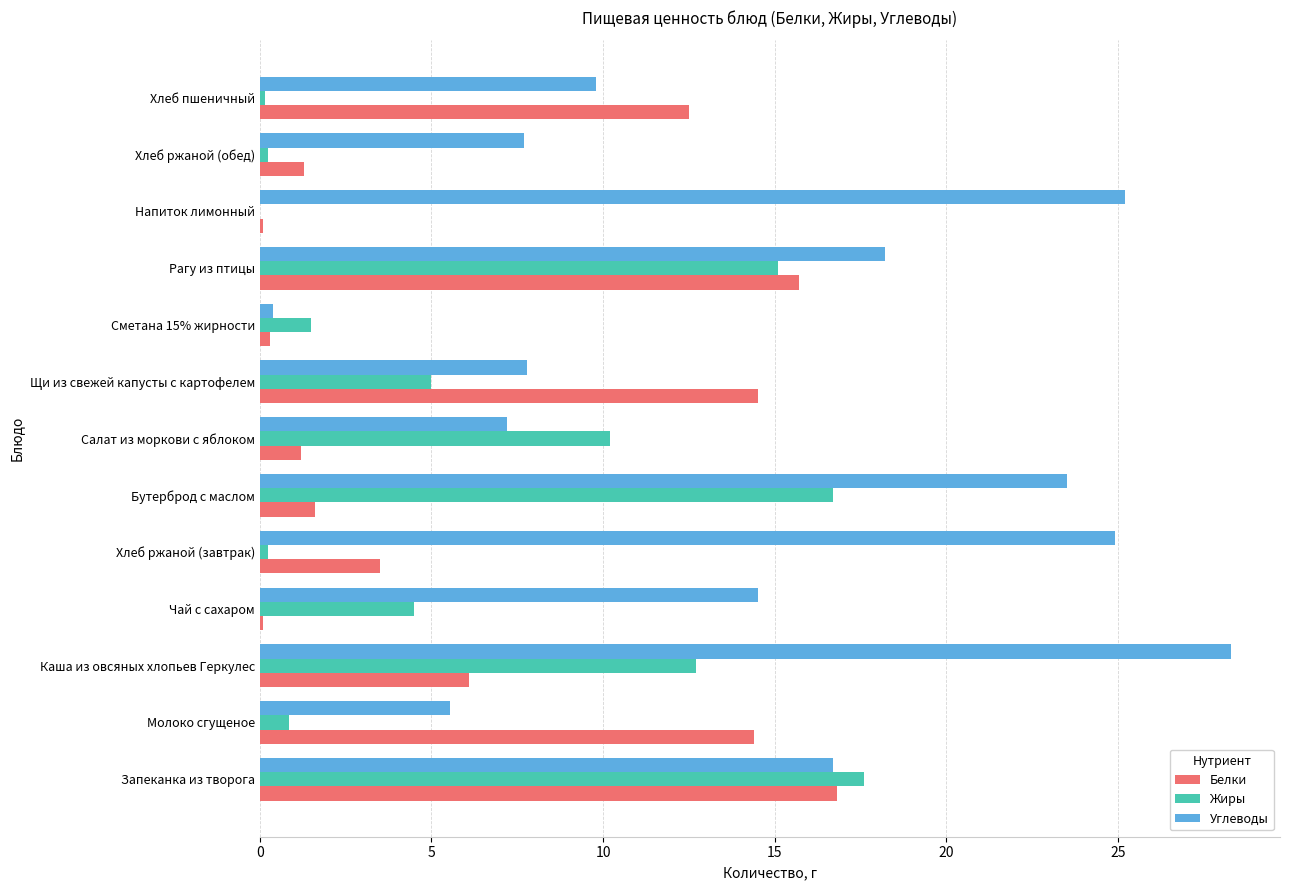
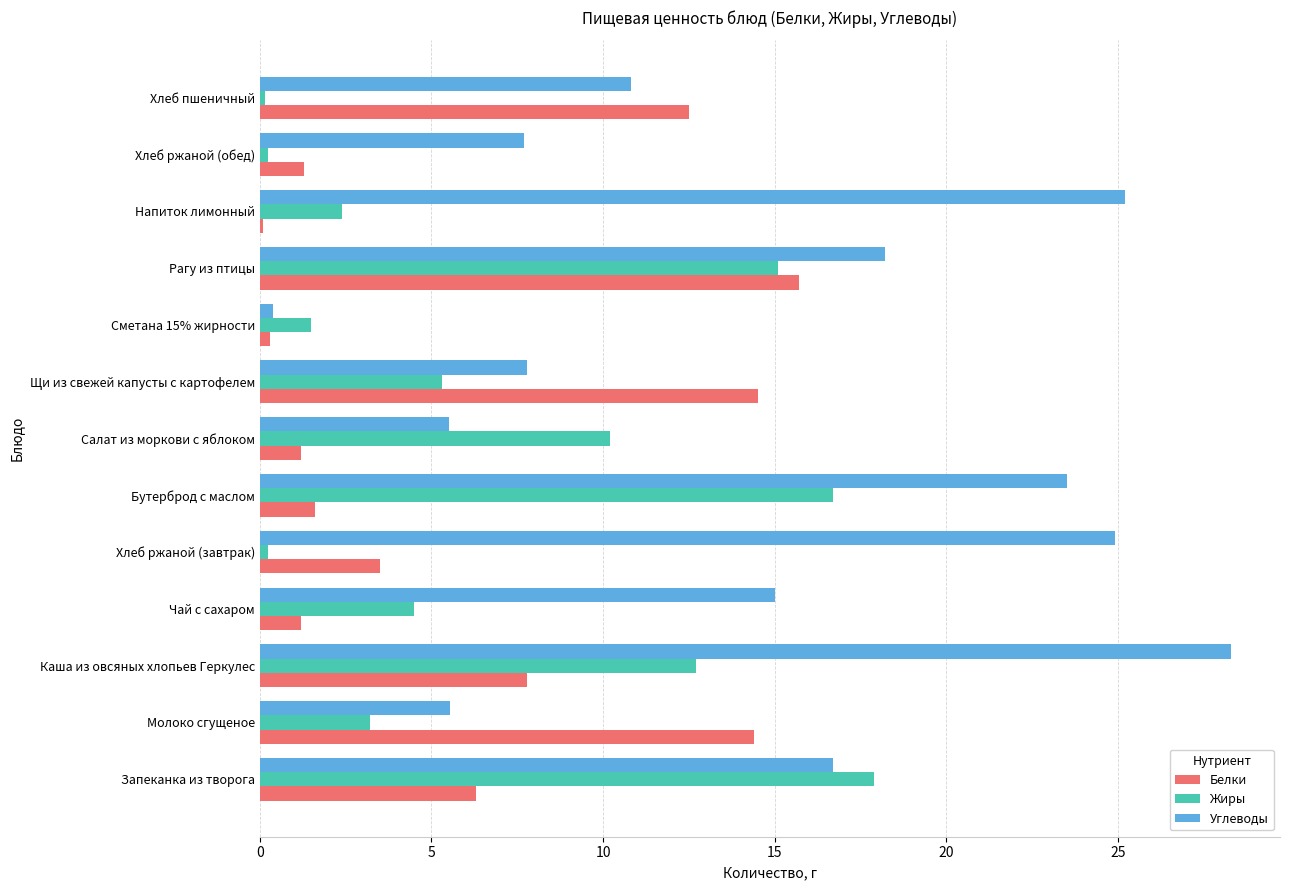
  {
    "Белки": {
      "Хлеб пшеничный": 12.5,
      "Хлеб ржаной (обед)": 1.3,
      "Напиток лимонный": 0.1,
      "Рагу из птицы": 15.7,
      "Сметана 15% жирности": 0.3,
      "Щи из свежей капусты с картофелем": 14.5,
      "Салат из моркови с яблоком": 1.2,
      "Бутерброд с маслом": 1.6,
      "Хлеб ржаной (завтрак)": 3.5,
-     "Чай с сахаром": 0.1,
-     "Каша из овсяных хлопьев Геркулес": 6.1,
+     "Чай с сахаром": 1.2,
+     "Каша из овсяных хлопьев Геркулес": 7.8,
      "Молоко сгущеное": 14.4,
-     "Запеканка из творога": 16.8
+     "Запеканка из творога": 6.3
    },
    "Жиры": {
      "Хлеб пшеничный": 0.2,
      "Хлеб ржаной (обед)": 0.2,
-     "Напиток лимонный": 0.0,
+     "Напиток лимонный": 2.4,
      "Рагу из птицы": 15.1,
      "Сметана 15% жирности": 1.5,
-     "Щи из свежей капусты с картофелем": 5.0,
+     "Щи из свежей капусты с картофелем": 5.3,
      "Салат из моркови с яблоком": 10.2,
      "Бутерброд с маслом": 16.7,
      "Хлеб ржаной (завтрак)": 0.2,
      "Чай с сахаром": 4.5,
      "Каша из овсяных хлопьев Геркулес": 12.7,
-     "Молоко сгущеное": 0.9,
-     "Запеканка из творога": 17.6
+     "Молоко сгущеное": 3.2,
+     "Запеканка из творога": 17.9
    },
    "Углеводы": {
-     "Хлеб пшеничный": 9.8,
+     "Хлеб пшеничный": 10.8,
      "Хлеб ржаной (обед)": 7.7,
      "Напиток лимонный": 25.2,
      "Рагу из птицы": 18.2,
      "Сметана 15% жирности": 0.4,
      "Щи из свежей капусты с картофелем": 7.8,
-     "Салат из моркови с яблоком": 7.2,
+     "Салат из моркови с яблоком": 5.5,
      "Бутерброд с маслом": 23.5,
      "Хлеб ржаной (завтрак)": 24.9,
-     "Чай с сахаром": 14.5,
+     "Чай с сахаром": 15.0,
      "Каша из овсяных хлопьев Геркулес": 28.3,
      "Молоко сгущеное": 5.6,
      "Запеканка из творога": 16.7
    }
  }
